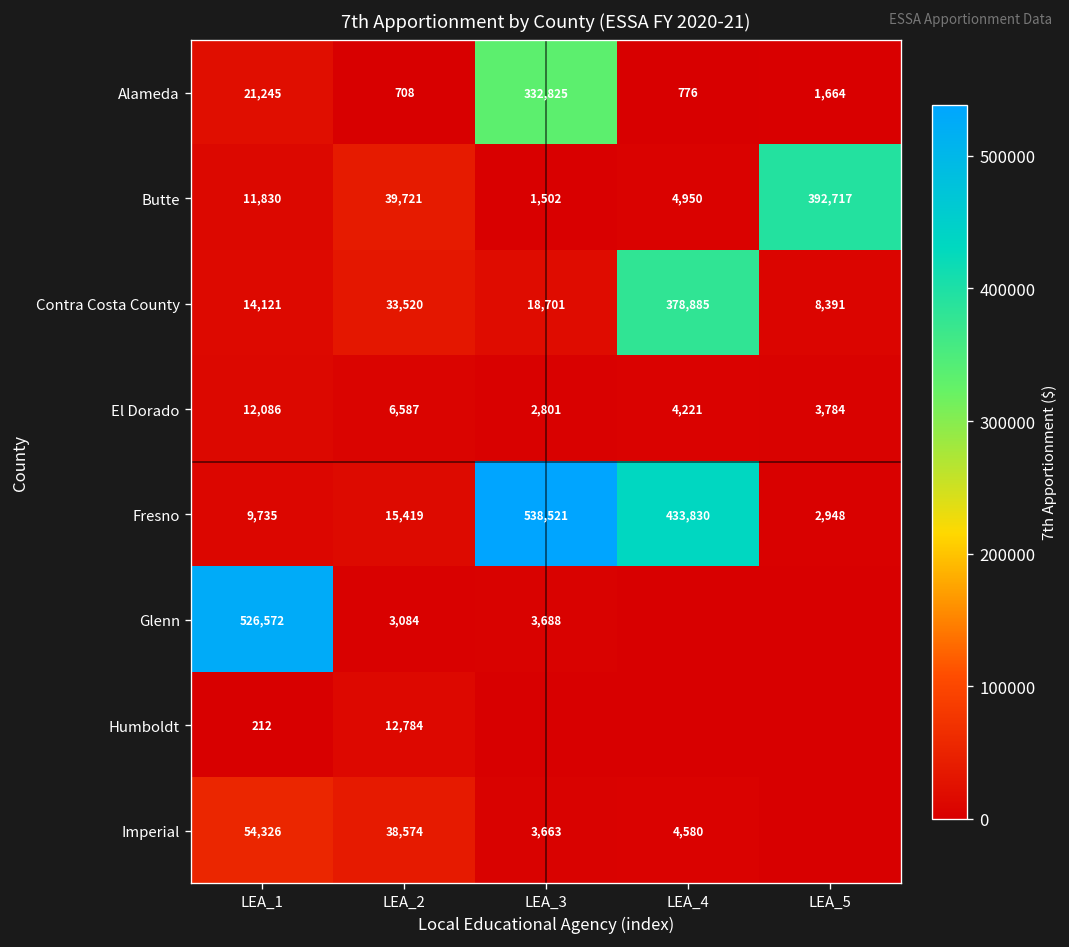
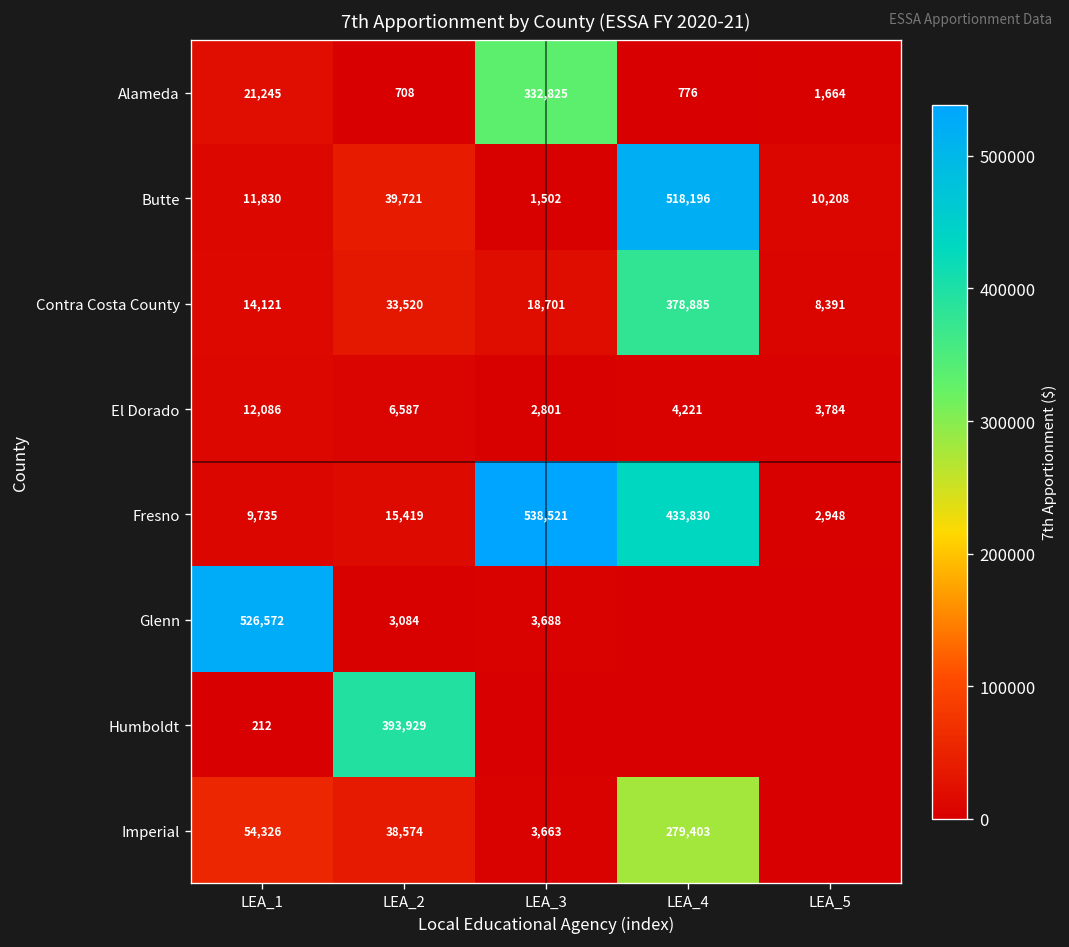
  {
    "Alameda": {
      "LEA_1": "21,245",
      "LEA_2": "708",
      "LEA_3": "332,825",
      "LEA_4": "776",
      "LEA_5": "1,664"
    },
    "Butte": {
      "LEA_1": "11,830",
      "LEA_2": "39,721",
      "LEA_3": "1,502",
-     "LEA_4": "4,950",
-     "LEA_5": "392,717"
+     "LEA_4": "518,196",
+     "LEA_5": "10,208"
    },
    "Contra Costa County": {
      "LEA_1": "14,121",
      "LEA_2": "33,520",
      "LEA_3": "18,701",
      "LEA_4": "378,885",
      "LEA_5": "8,391"
    },
    "El Dorado": {
      "LEA_1": "12,086",
      "LEA_2": "6,587",
      "LEA_3": "2,801",
      "LEA_4": "4,221",
      "LEA_5": "3,784"
    },
    "Fresno": {
      "LEA_1": "9,735",
      "LEA_2": "15,419",
      "LEA_3": "538,521",
      "LEA_4": "433,830",
      "LEA_5": "2,948"
    },
    "Glenn": {
      "LEA_1": "526,572",
      "LEA_2": "3,084",
      "LEA_3": "3,688"
    },
    "Humboldt": {
      "LEA_1": "212",
-     "LEA_2": "12,784"
+     "LEA_2": "393,929"
    },
    "Imperial": {
      "LEA_1": "54,326",
      "LEA_2": "38,574",
      "LEA_3": "3,663",
-     "LEA_4": "4,580"
+     "LEA_4": "279,403"
    }
  }
